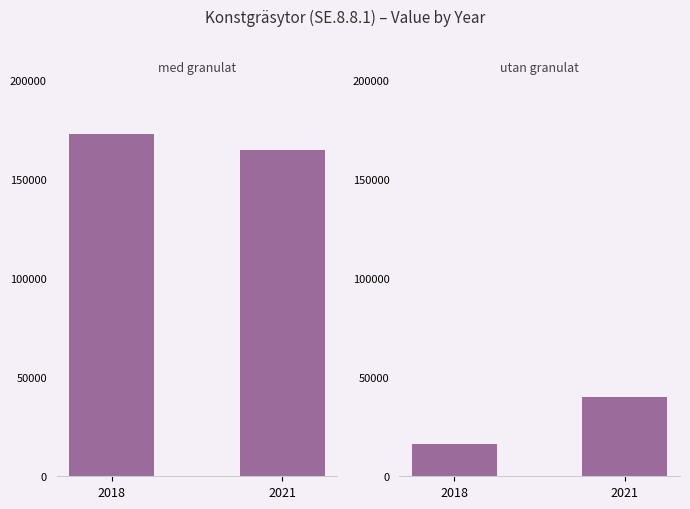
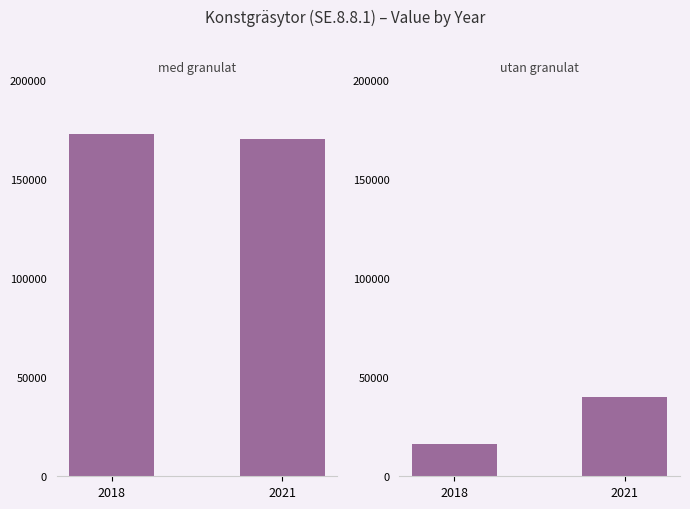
  {
    "med granulat": {
      "2018": 172000,
-     "2021": 165000
+     "2021": 170000
    },
    "utan granulat": {
      "2018": 16000,
      "2021": 40000
    }
  }
